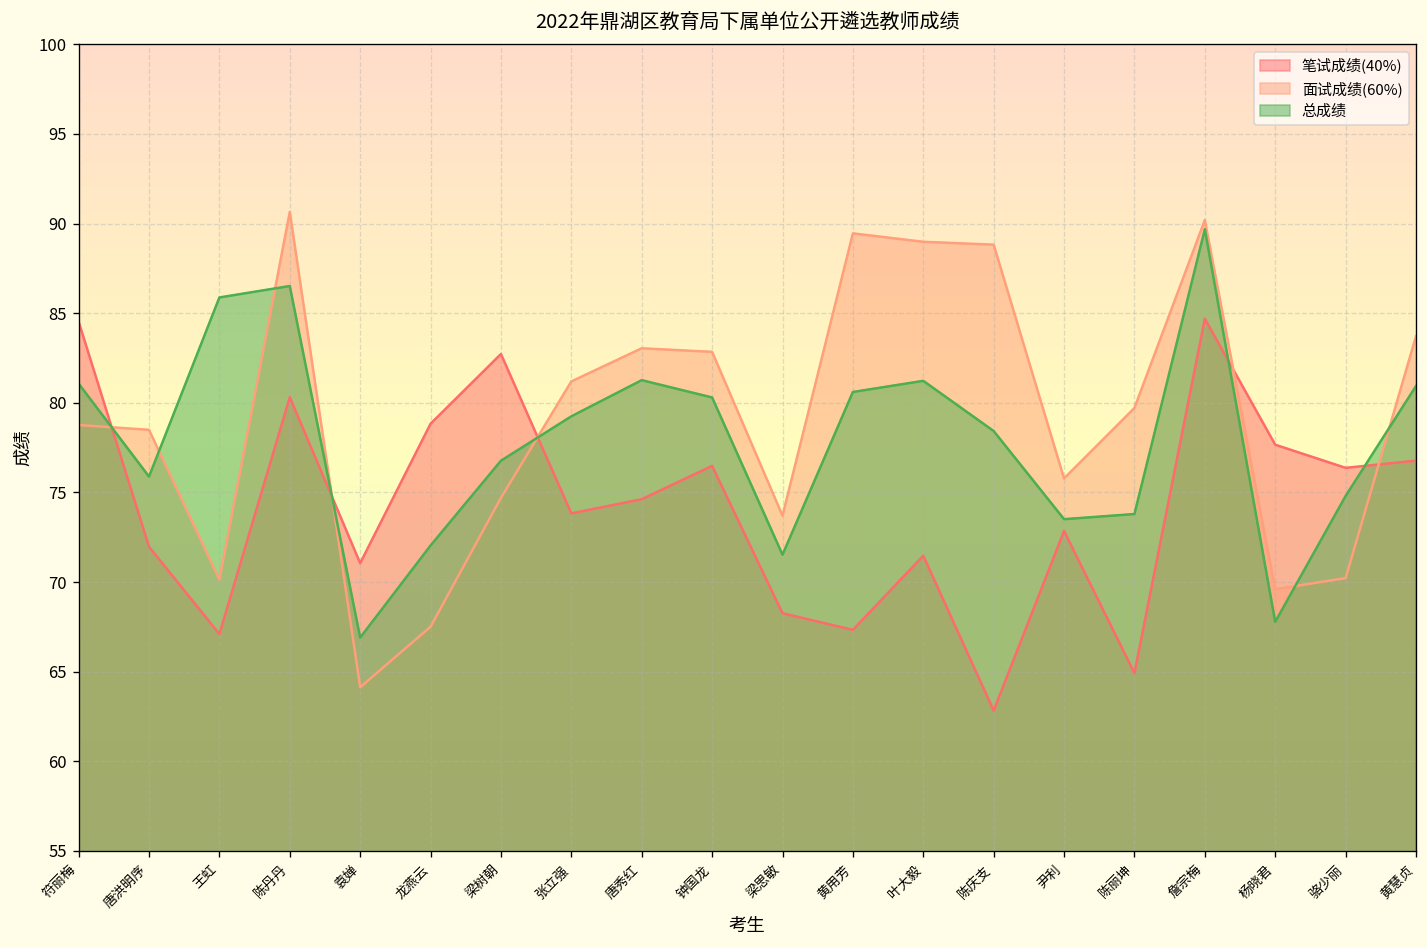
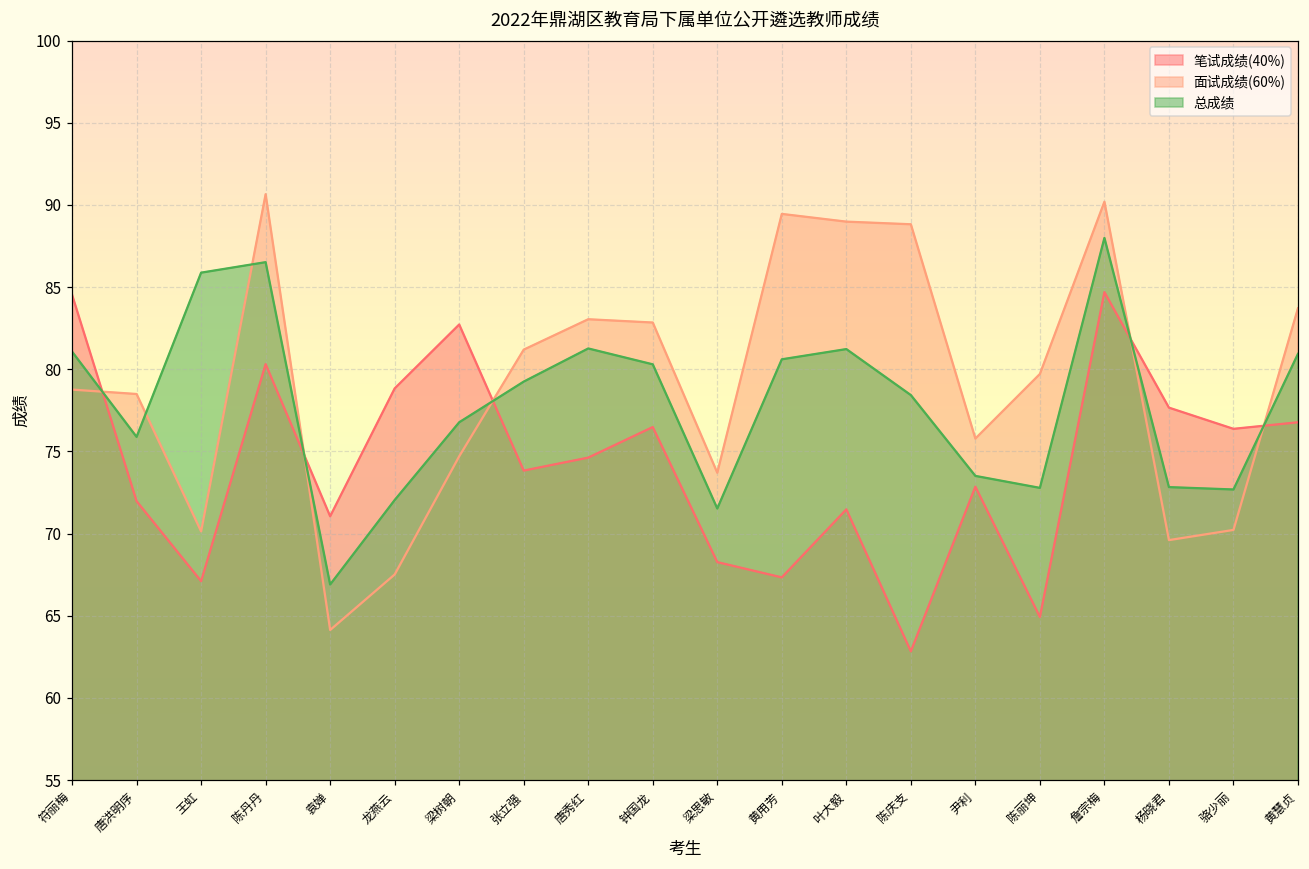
  {
    "总成绩": {
      "符丽梅": 81.1,
      "唐洪明序": 75.9,
      "王虹": 85.9,
      "陈丹丹": 86.5,
      "袁婵": 66.9,
      "龙燕云": 72.0,
      "梁树朝": 76.8,
      "张立强": 79.2,
      "唐秀红": 81.3,
      "钟国龙": 80.3,
      "梁思敏": 71.5,
      "黄用芳": 80.6,
      "叶大毅": 81.2,
      "陈庆支": 78.4,
      "尹利": 73.5,
-     "陈丽坤": 73.8,
-     "詹宗梅": 89.7,
-     "杨晓君": 67.8,
-     "骆少丽": 74.8,
+     "陈丽坤": 72.8,
+     "詹宗梅": 88.0,
+     "杨晓君": 72.8,
+     "骆少丽": 72.7,
      "黄慧贞": 80.9
    }
  }
